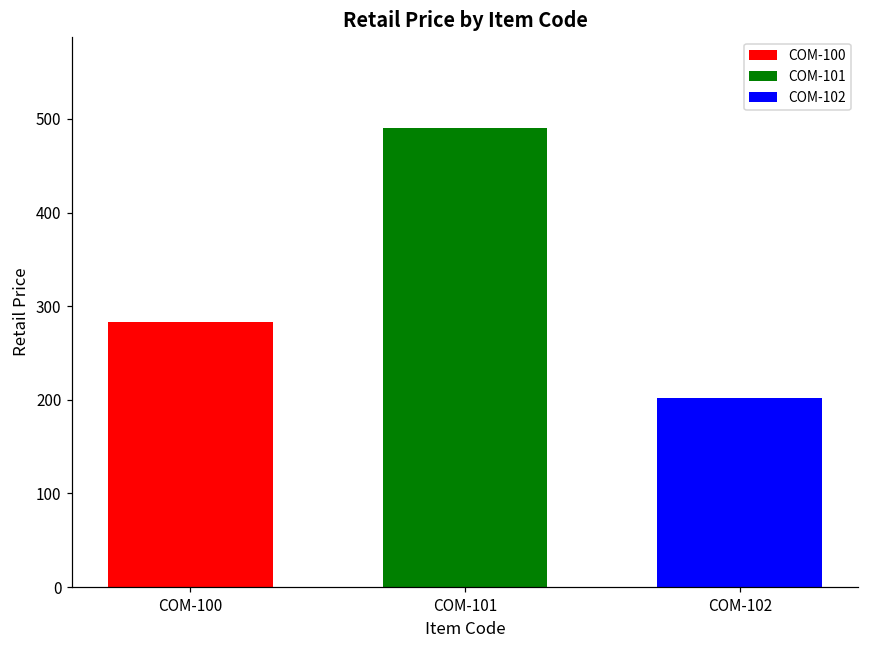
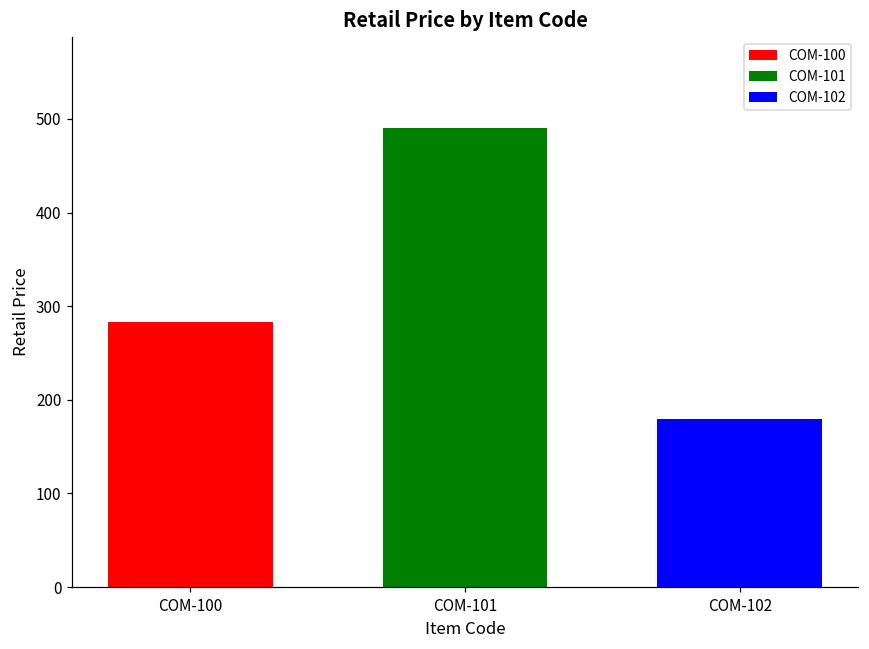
  {
    "COM-100": 280,
    "COM-101": 490,
-   "COM-102": 200
+   "COM-102": 180
  }
